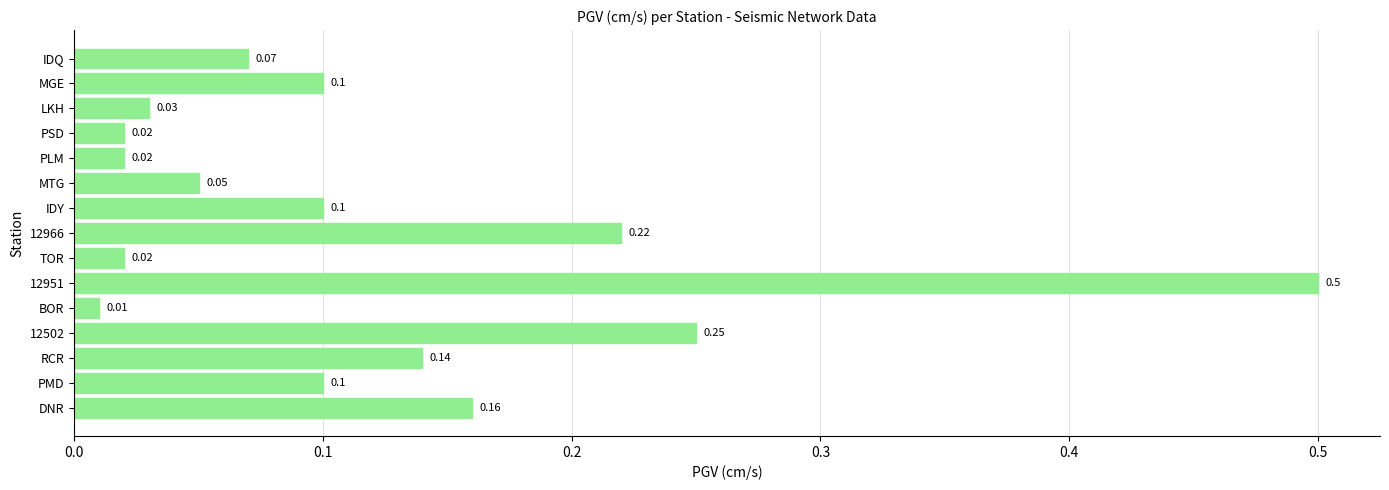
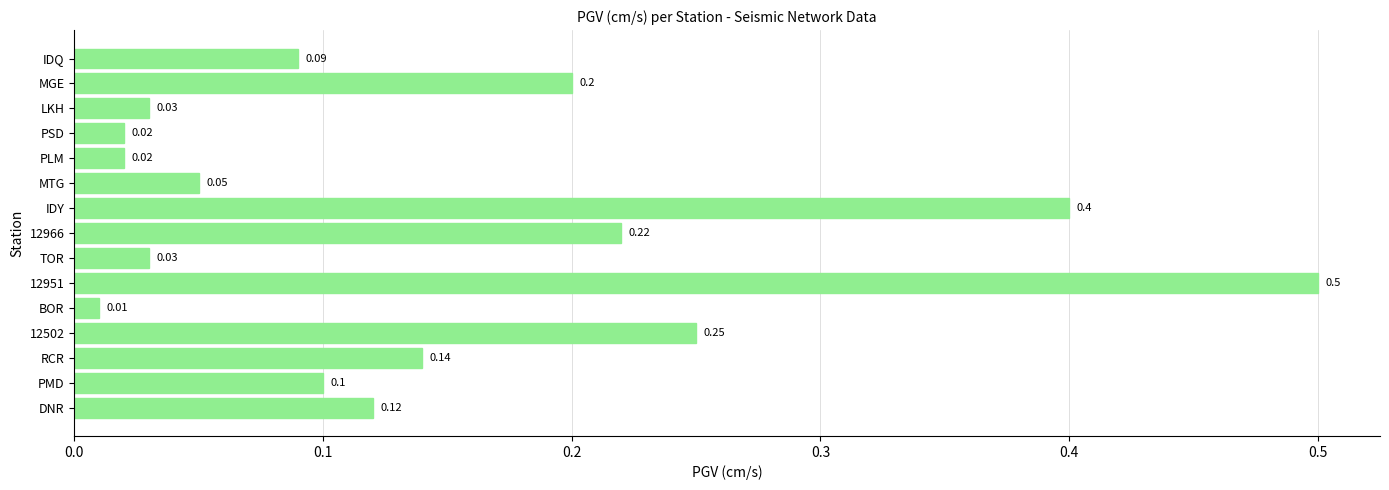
  {
-   "IDQ": 0.07,
-   "MGE": 0.1,
+   "IDQ": 0.09,
+   "MGE": 0.2,
    "LKH": 0.03,
    "PSD": 0.02,
    "PLM": 0.02,
    "MTG": 0.05,
-   "IDY": 0.1,
+   "IDY": 0.4,
    "12966": 0.22,
-   "TOR": 0.02,
+   "TOR": 0.03,
    "12951": 0.5,
    "BOR": 0.01,
    "12502": 0.25,
    "RCR": 0.14,
    "PMD": 0.1,
-   "DNR": 0.16
+   "DNR": 0.12
  }
